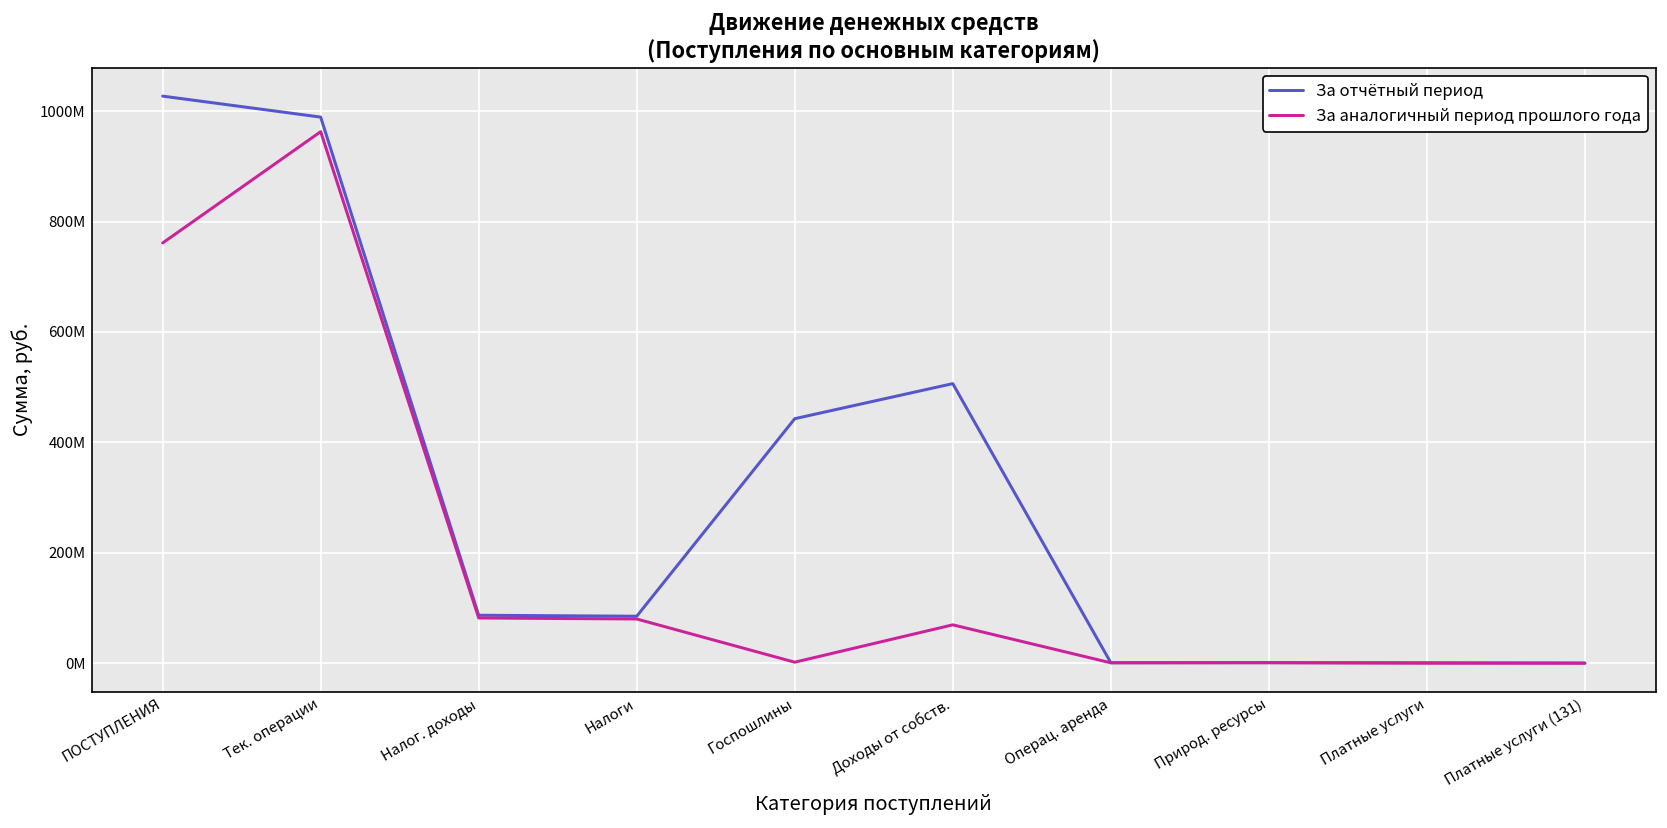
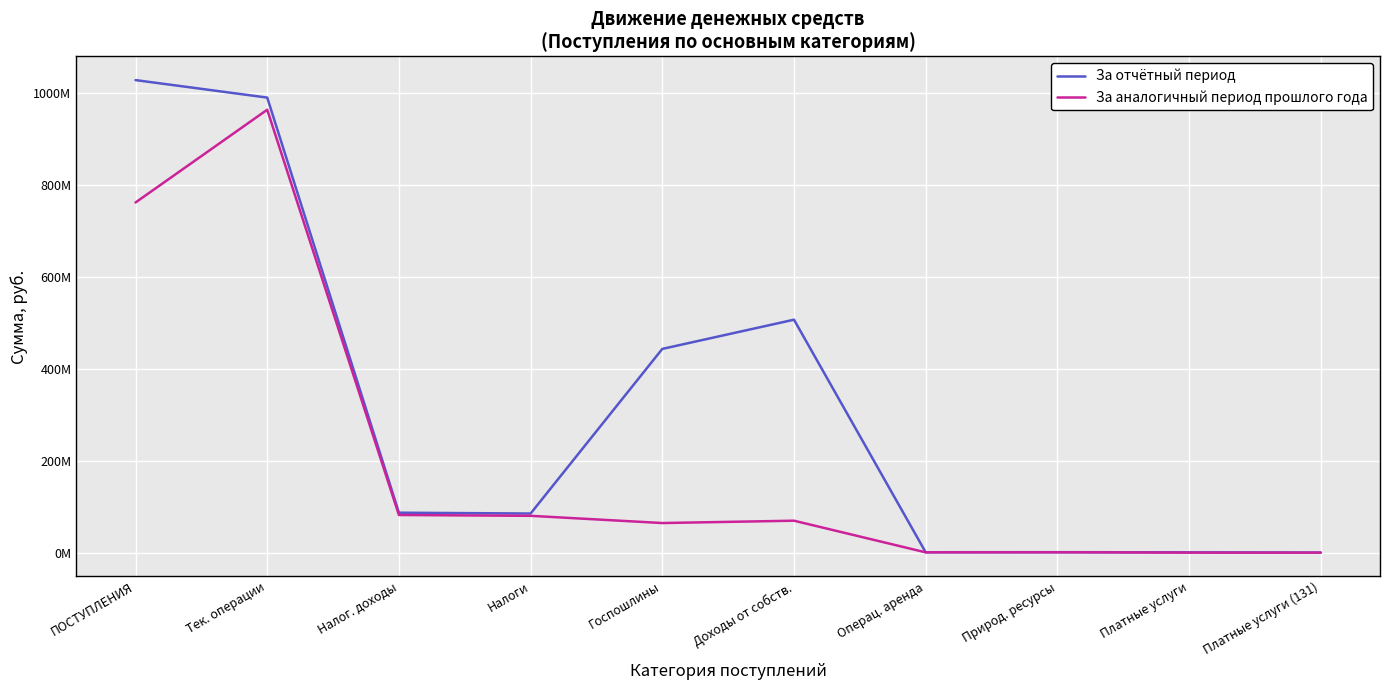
  {
    "За отчётный период": {
      "ПОСТУПЛЕНИЯ": 1030000000,
      "Тек. операции": 990000000,
      "Госпошлины": 440000000,
      "Доходы от собств.": 510000000
    },
    "За аналогичный период прошлого года": {
      "ПОСТУПЛЕНИЯ": 760000000,
      "Тек. операции": 960000000,
-     "Госпошлины": 0,
+     "Госпошлины": 60000000,
      "Доходы от собств.": 70000000
    }
  }
